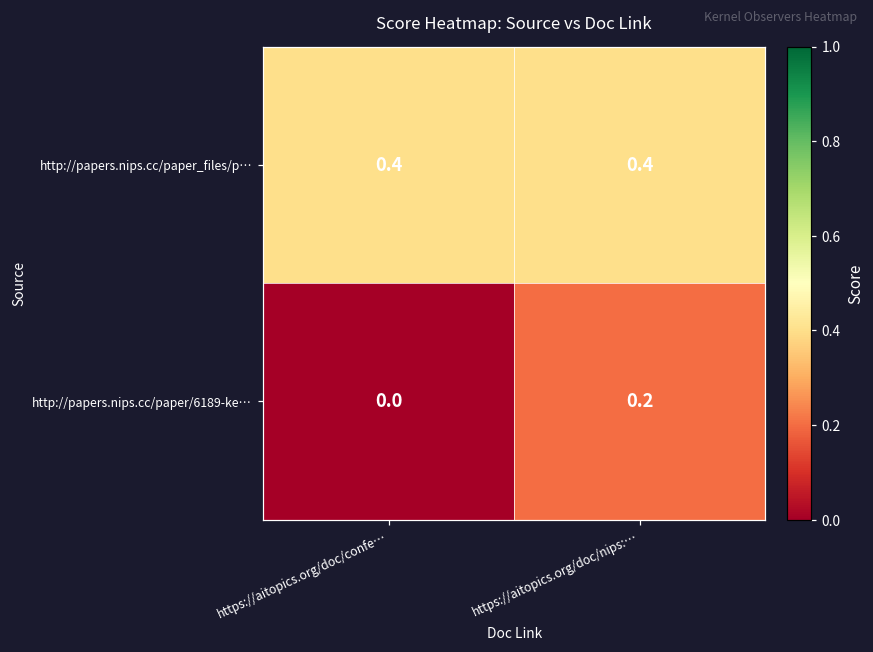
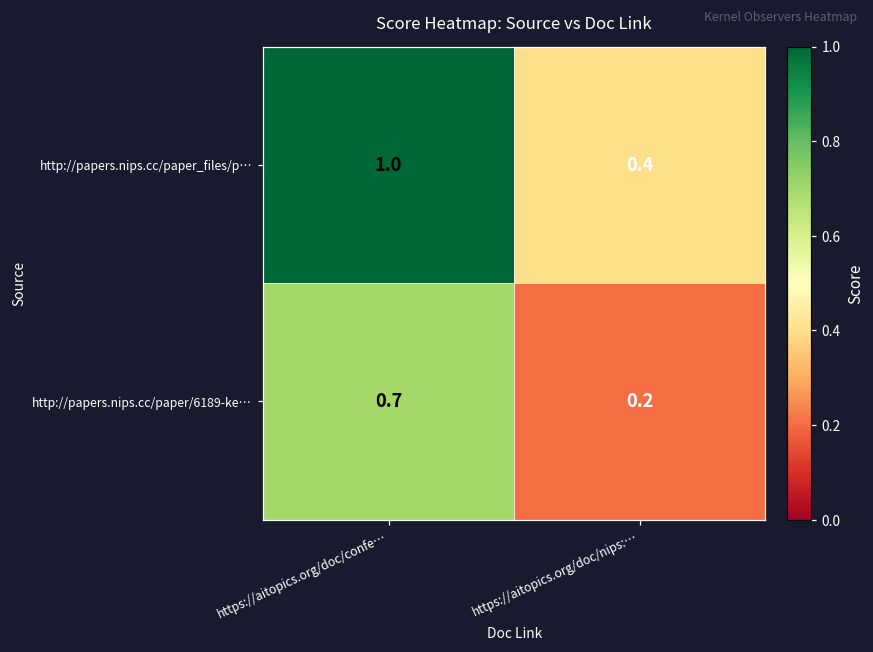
  {
    "http://papers.nips.cc/paper_files/p…": {
-     "https://aitopics.org/doc/confe…": 0.4,
+     "https://aitopics.org/doc/confe…": 1.0,
      "https://aitopics.org/doc/nips:…": 0.4
    },
    "http://papers.nips.cc/paper/6189-ke…": {
-     "https://aitopics.org/doc/confe…": 0.0,
+     "https://aitopics.org/doc/confe…": 0.7,
      "https://aitopics.org/doc/nips:…": 0.2
    }
  }
